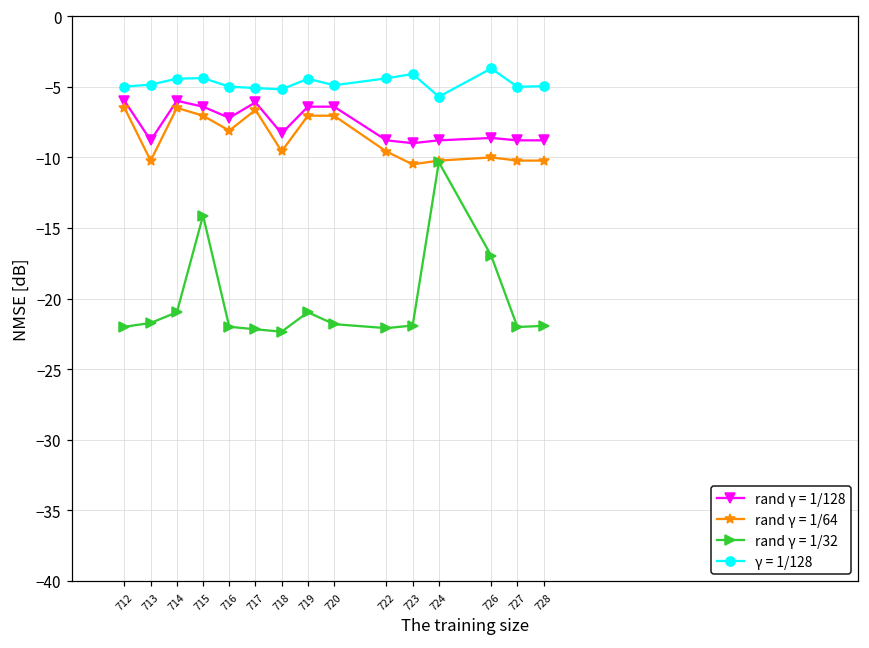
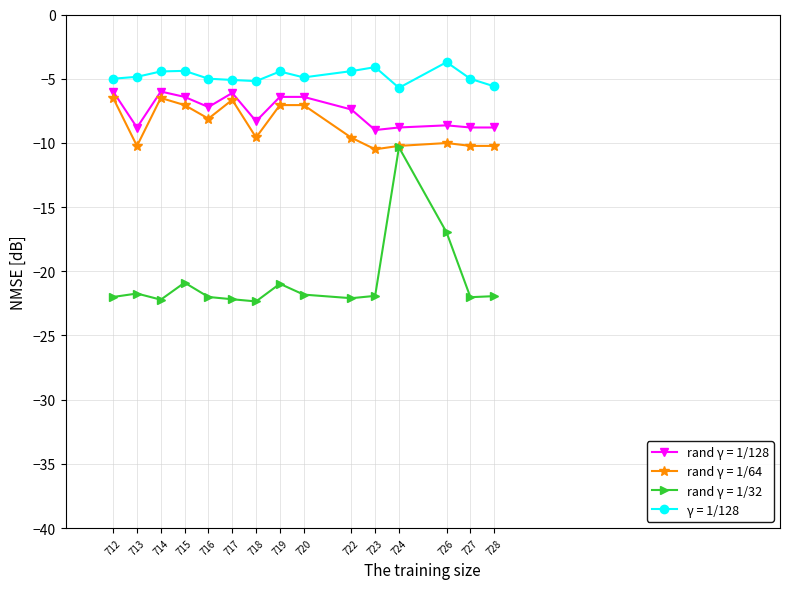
  {
    "rand γ = 1/128": {
      "712": -6.0,
      "713": -8.8,
      "714": -6.0,
      "715": -6.4,
      "716": -7.2,
      "717": -6.1,
      "718": -8.3,
      "719": -6.4,
      "720": -6.4,
-     "722": -8.8,
+     "722": -7.4,
      "723": -9.0,
      "724": -8.8,
      "726": -8.6,
      "727": -8.8,
      "728": -8.8
    },
    "rand γ = 1/64": {
      "712": -6.5,
      "713": -10.2,
      "714": -6.5,
      "715": -7.1,
      "716": -8.1,
      "717": -6.6,
      "718": -9.6,
      "719": -7.1,
      "720": -7.1,
      "722": -9.6,
      "723": -10.5,
      "726": -10.0,
      "727": -10.2,
      "728": -10.2
    },
    "rand γ = 1/32": {
      "712": -22.0,
      "713": -21.7,
-     "714": -21.0,
-     "715": -14.1,
+     "714": -22.2,
+     "715": -20.9,
      "716": -22.0,
      "717": -22.2,
      "718": -22.3,
      "719": -21.0,
      "720": -21.8,
      "722": -22.1,
      "723": -21.9,
      "726": -17.0,
      "727": -22.0,
      "728": -21.9
    },
    "γ = 1/128": {
      "712": -5.0,
      "713": -4.9,
      "714": -4.4,
      "715": -4.4,
      "716": -5.0,
      "717": -5.1,
      "718": -5.2,
      "719": -4.4,
      "720": -4.9,
      "722": -4.4,
      "723": -4.1,
      "724": -5.7,
      "726": -3.7,
      "727": -5.0,
-     "728": -5.0
+     "728": -5.6
    }
  }
